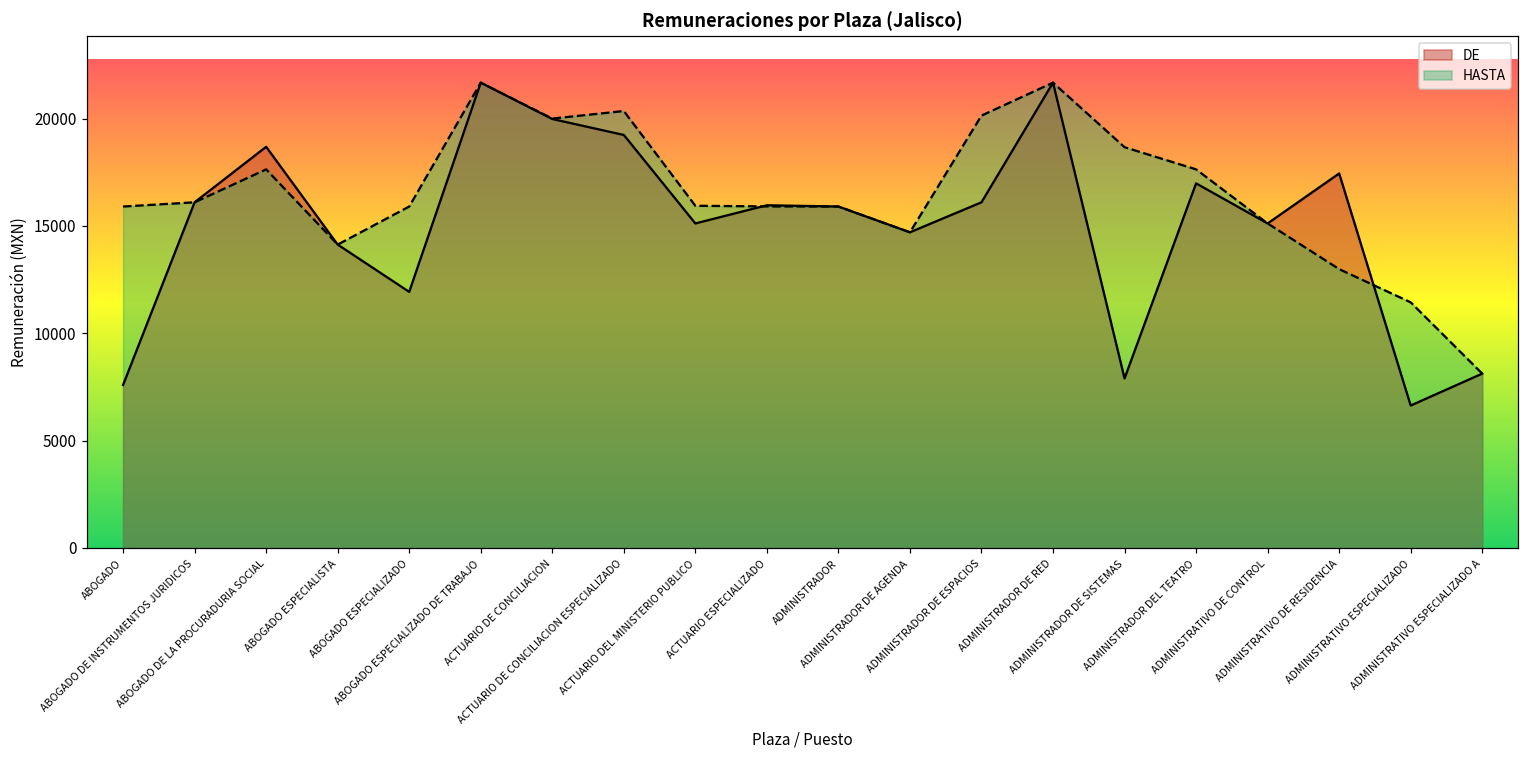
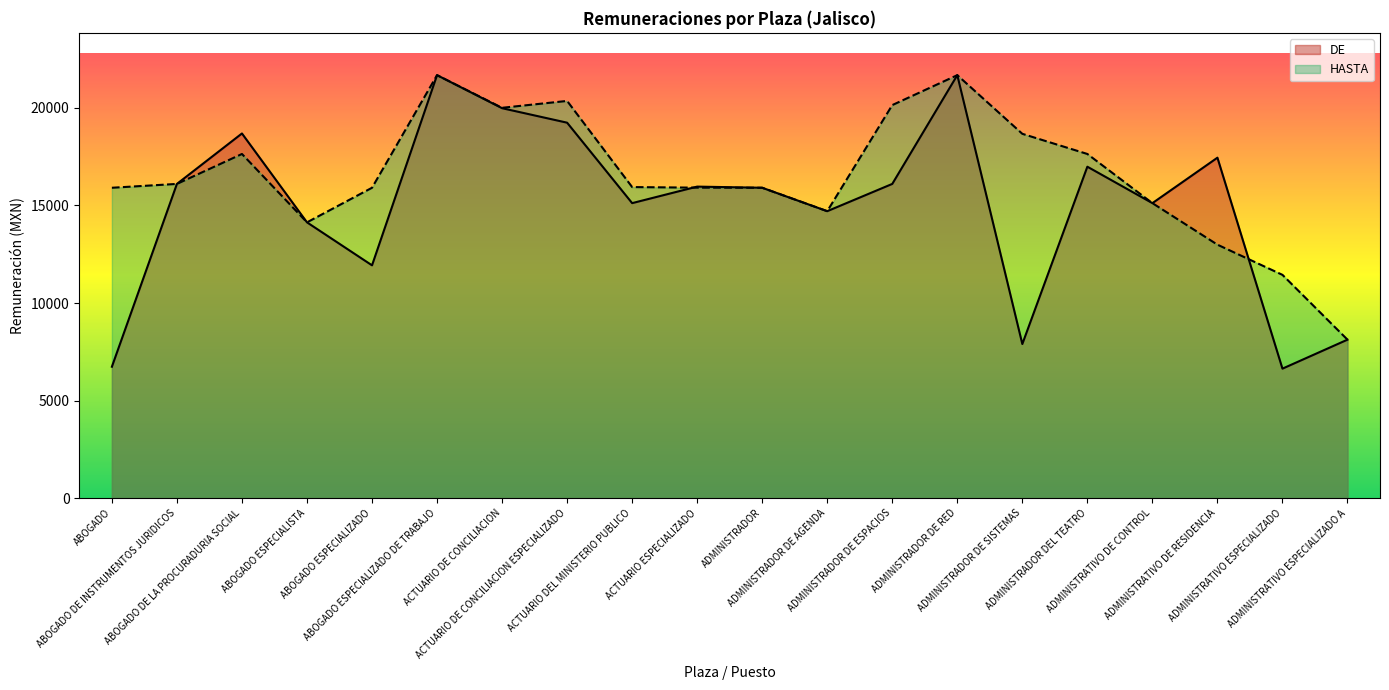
  {
    "DE": {
-     "ABOGADO": 7600,
+     "ABOGADO": 6700,
      "ABOGADO DE LA PROCURADURIA SOCIAL": 18700,
      "ABOGADO ESPECIALIZADO": 11900,
      "ACTUARIO DE CONCILIACION ESPECIALIZADO": 19200,
      "ACTUARIO DEL MINISTERIO PUBLICO": 15100,
      "ADMINISTRADOR DE ESPACIOS": 16100,
      "ADMINISTRADOR DE SISTEMAS": 7900,
      "ADMINISTRADOR DEL TEATRO": 17000,
      "ADMINISTRATIVO DE RESIDENCIA": 17400,
      "ADMINISTRATIVO ESPECIALIZADO": 6600
    },
    "HASTA": {
      "ABOGADO": 15900,
      "ABOGADO DE LA PROCURADURIA SOCIAL": 17600,
      "ABOGADO ESPECIALIZADO": 15900,
      "ACTUARIO DE CONCILIACION ESPECIALIZADO": 20400,
      "ACTUARIO DEL MINISTERIO PUBLICO": 15900,
      "ADMINISTRADOR DE ESPACIOS": 20100,
      "ADMINISTRADOR DE SISTEMAS": 18700,
      "ADMINISTRADOR DEL TEATRO": 17600,
      "ADMINISTRATIVO DE RESIDENCIA": 13000,
      "ADMINISTRATIVO ESPECIALIZADO": 11400
    }
  }
